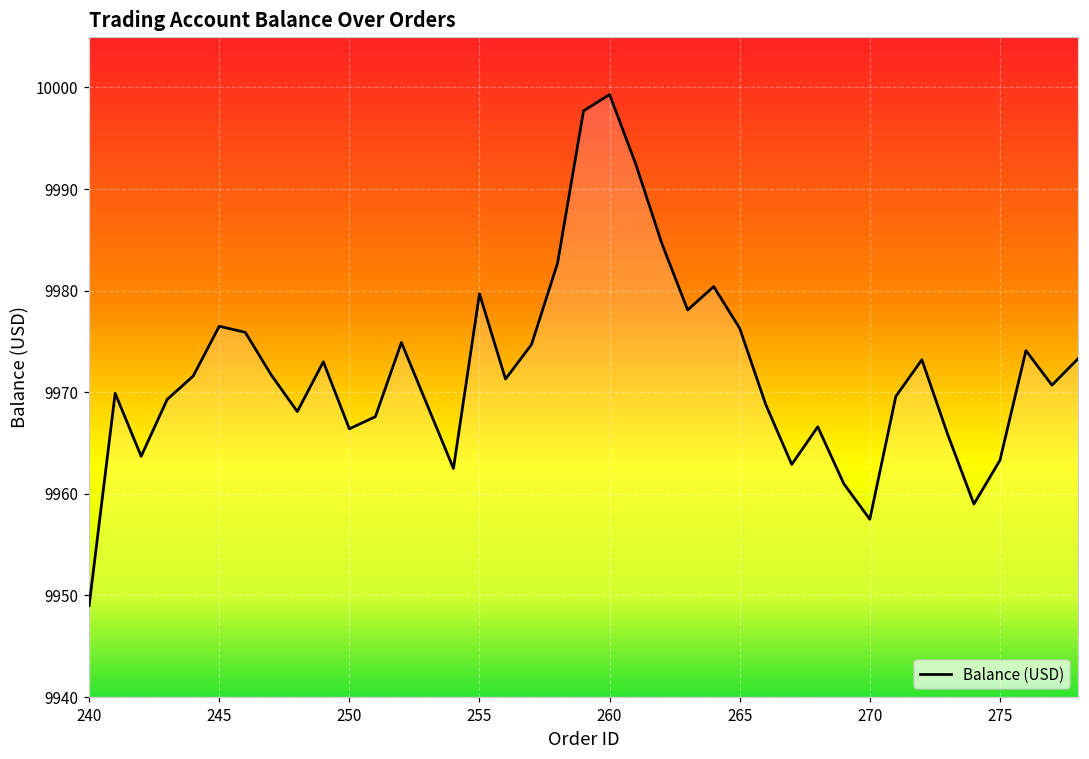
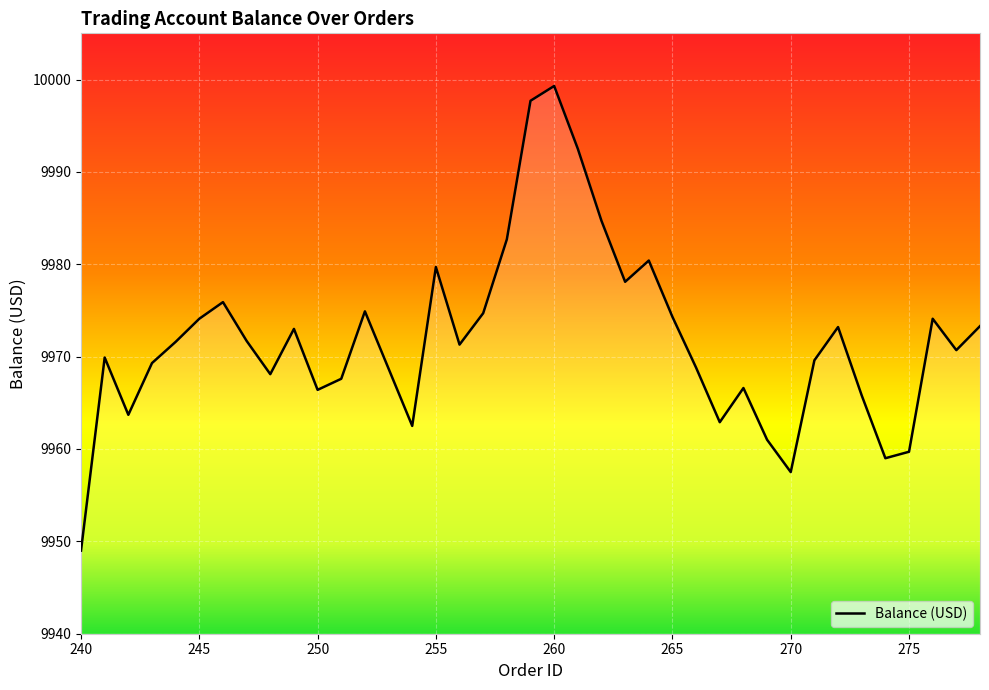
  {
    "240": 9949,
-   "245": 9977,
+   "245": 9974,
    "250": 9966,
    "255": 9980,
    "260": 9999,
-   "265": 9976,
+   "265": 9974,
    "270": 9958,
-   "275": 9963
+   "275": 9960
  }
